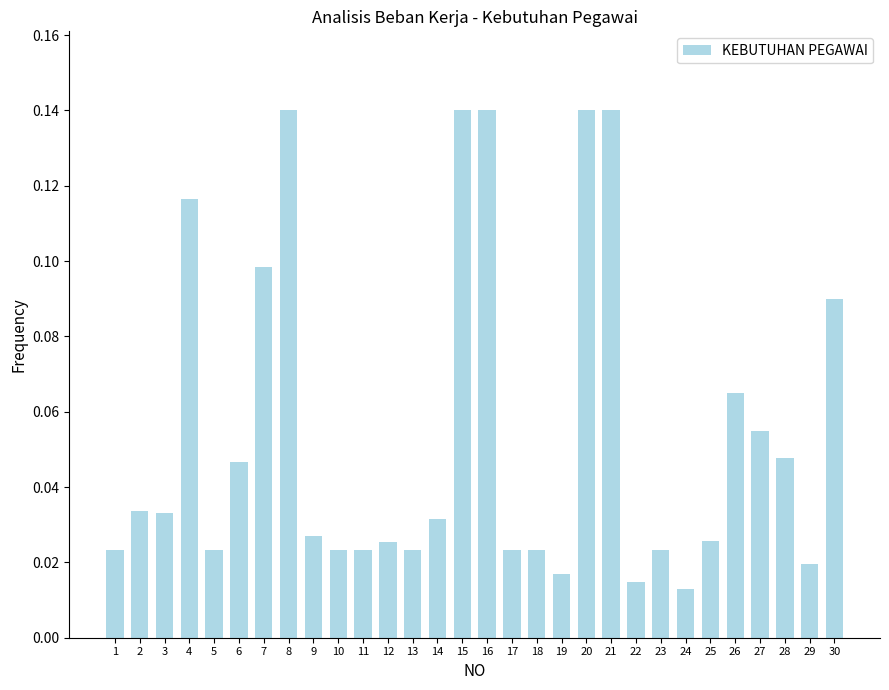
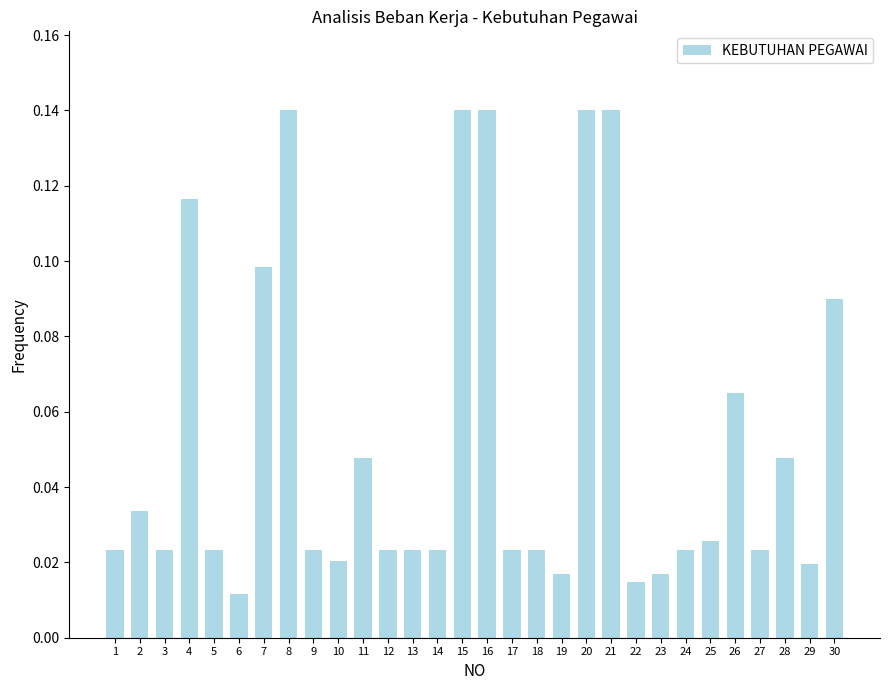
  {
    "1": 0.023,
    "2": 0.034,
-   "3": 0.033,
+   "3": 0.023,
    "4": 0.116,
    "5": 0.023,
-   "6": 0.047,
+   "6": 0.012,
    "7": 0.098,
    "8": 0.140,
-   "9": 0.027,
-   "10": 0.023,
-   "11": 0.023,
-   "12": 0.026,
+   "9": 0.023,
+   "10": 0.021,
+   "11": 0.048,
+   "12": 0.023,
    "13": 0.023,
-   "14": 0.032,
+   "14": 0.023,
    "15": 0.140,
    "16": 0.140,
    "17": 0.023,
    "18": 0.023,
    "19": 0.017,
    "20": 0.140,
    "21": 0.140,
    "22": 0.015,
-   "23": 0.023,
-   "24": 0.013,
+   "23": 0.017,
+   "24": 0.023,
    "25": 0.026,
    "26": 0.065,
-   "27": 0.055,
+   "27": 0.023,
    "28": 0.048,
    "29": 0.020,
    "30": 0.090
  }
